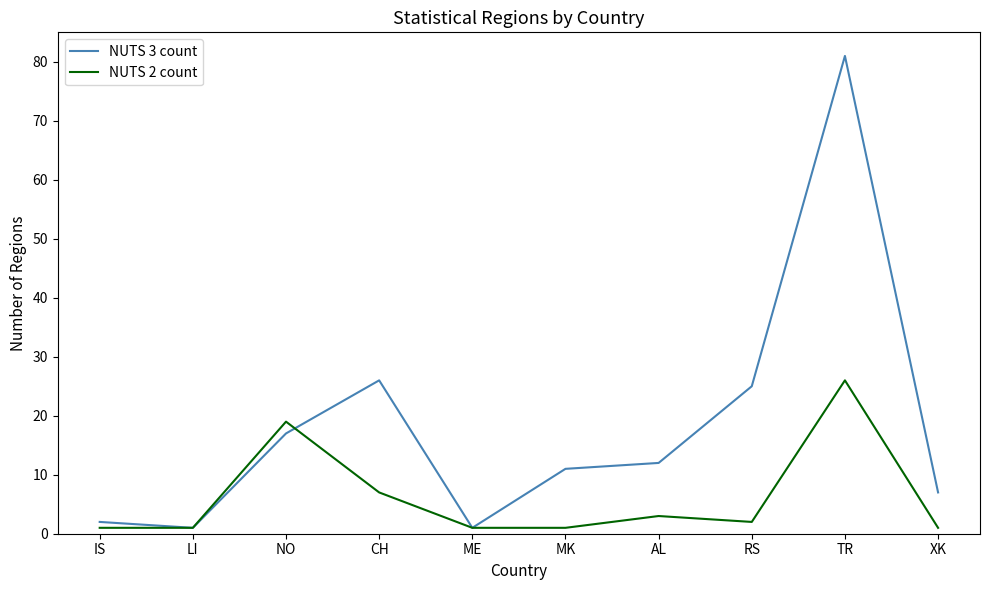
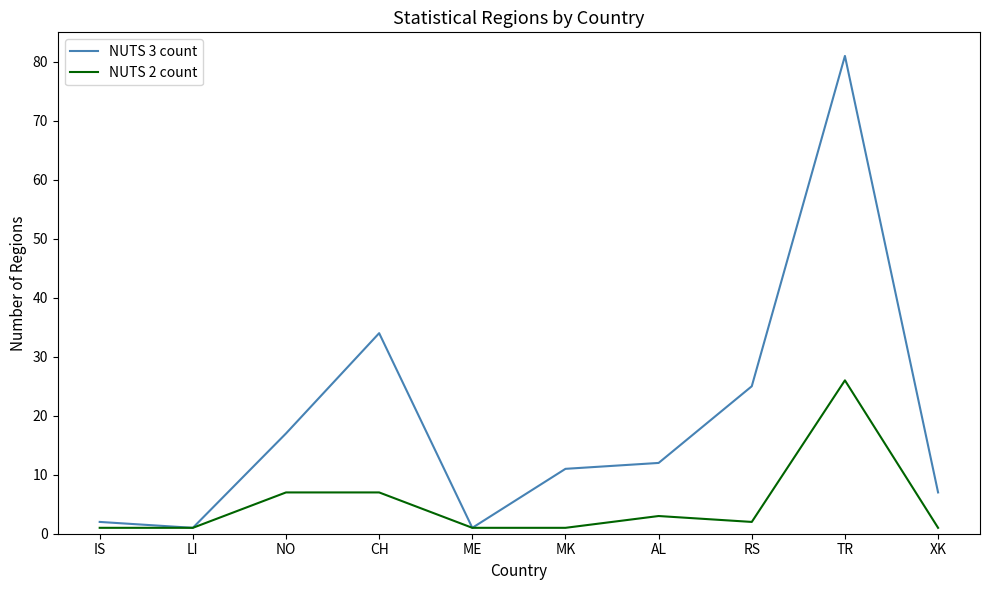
  {
    "NUTS 3 count": {
      "IS": 2,
      "NO": 17,
-     "CH": 26,
+     "CH": 34,
      "MK": 11,
      "AL": 12,
      "RS": 25,
      "TR": 81,
      "XK": 7
    },
    "NUTS 2 count": {
      "IS": 1,
-     "NO": 19,
+     "NO": 7,
      "CH": 7,
      "MK": 1,
      "AL": 3,
      "RS": 2,
      "TR": 26,
      "XK": 1
    }
  }
